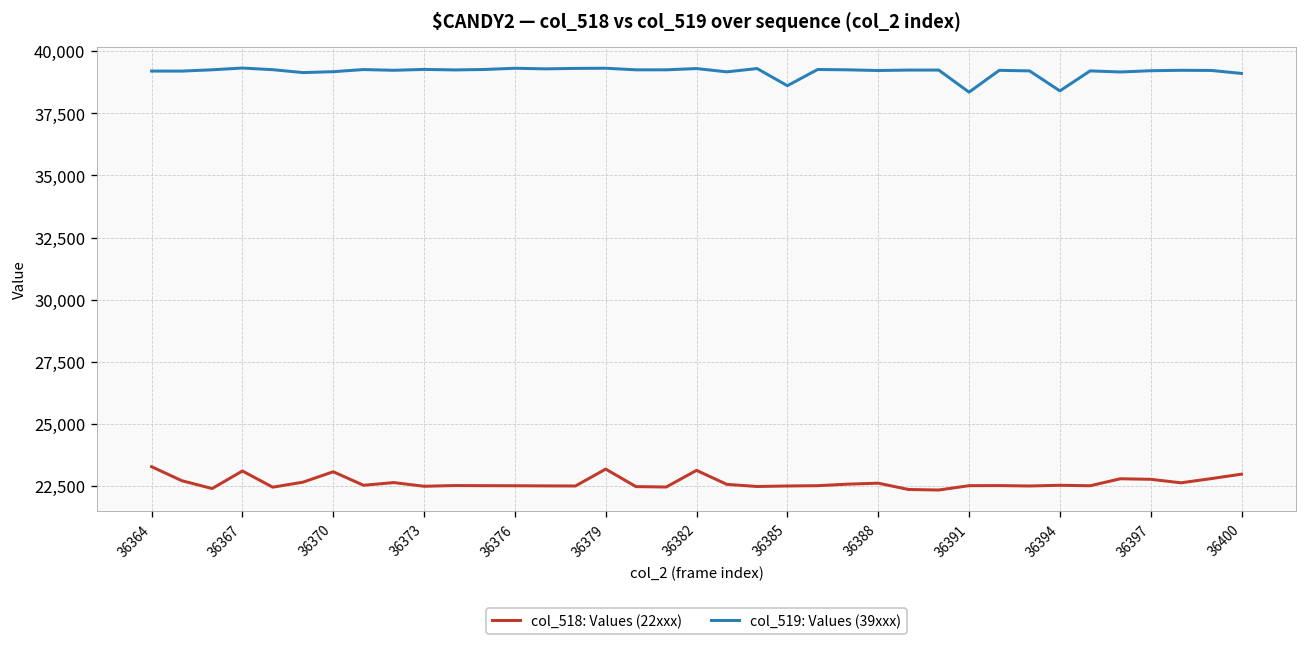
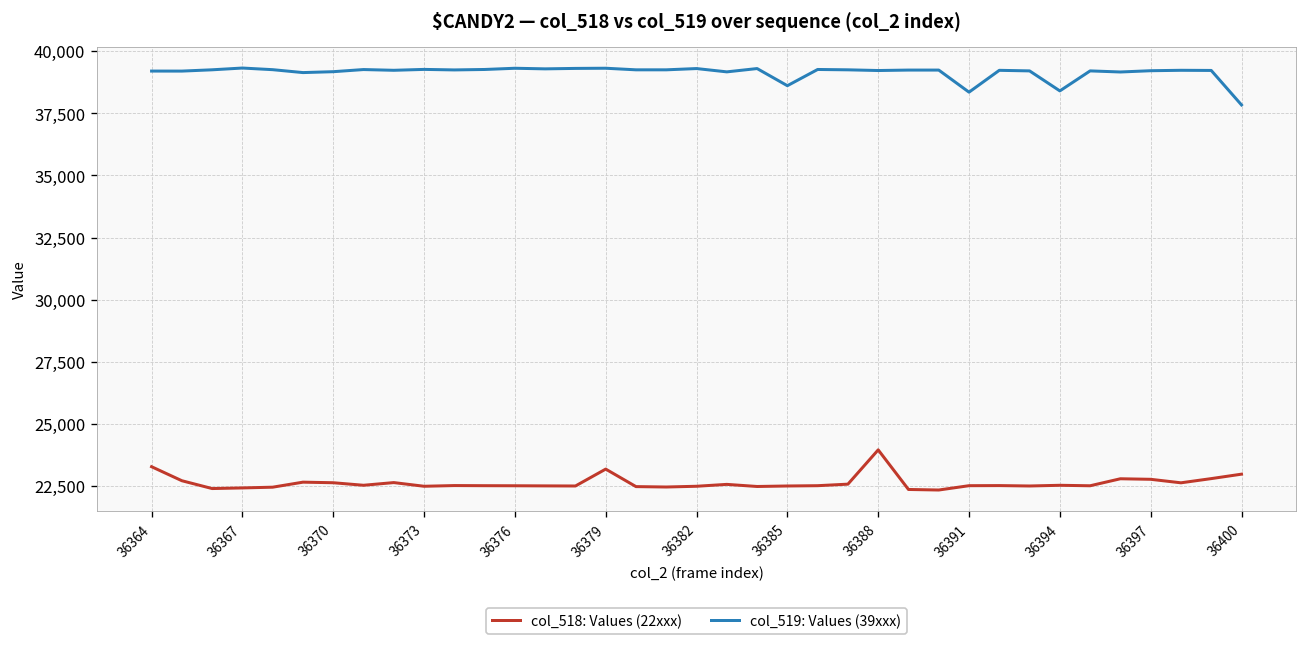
  {
    "col_518: Values (22xxx)": {
      "36364": "23,300",
-     "36367": "23,100",
-     "36370": "23,100",
+     "36367": "22,400",
+     "36370": "22,600",
      "36373": "22,500",
      "36376": "22,500",
      "36379": "23,200",
-     "36382": "23,100",
+     "36382": "22,500",
      "36385": "22,500",
-     "36388": "22,600",
+     "36388": "24,000",
      "36391": "22,500",
      "36394": "22,500",
      "36397": "22,800",
      "36400": "23,000"
    },
    "col_519: Values (39xxx)": {
      "36364": "39,200",
      "36367": "39,300",
      "36370": "39,200",
      "36373": "39,300",
      "36376": "39,300",
      "36379": "39,300",
      "36382": "39,300",
      "36385": "38,600",
      "36388": "39,200",
      "36391": "38,400",
      "36394": "38,400",
      "36397": "39,200",
-     "36400": "39,100"
+     "36400": "37,800"
    }
  }
